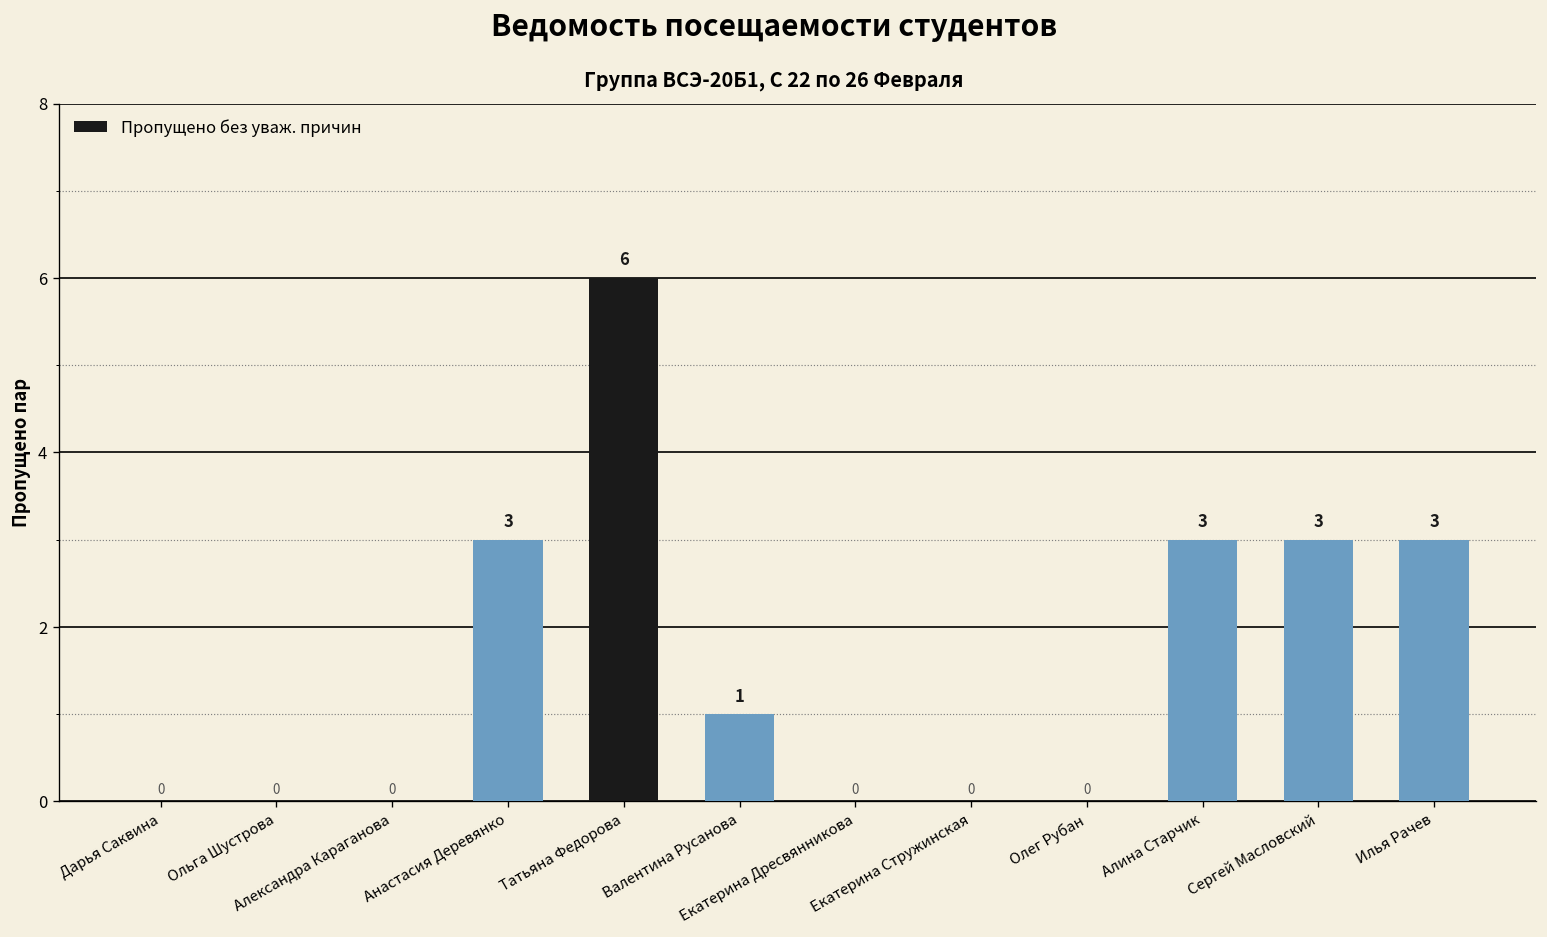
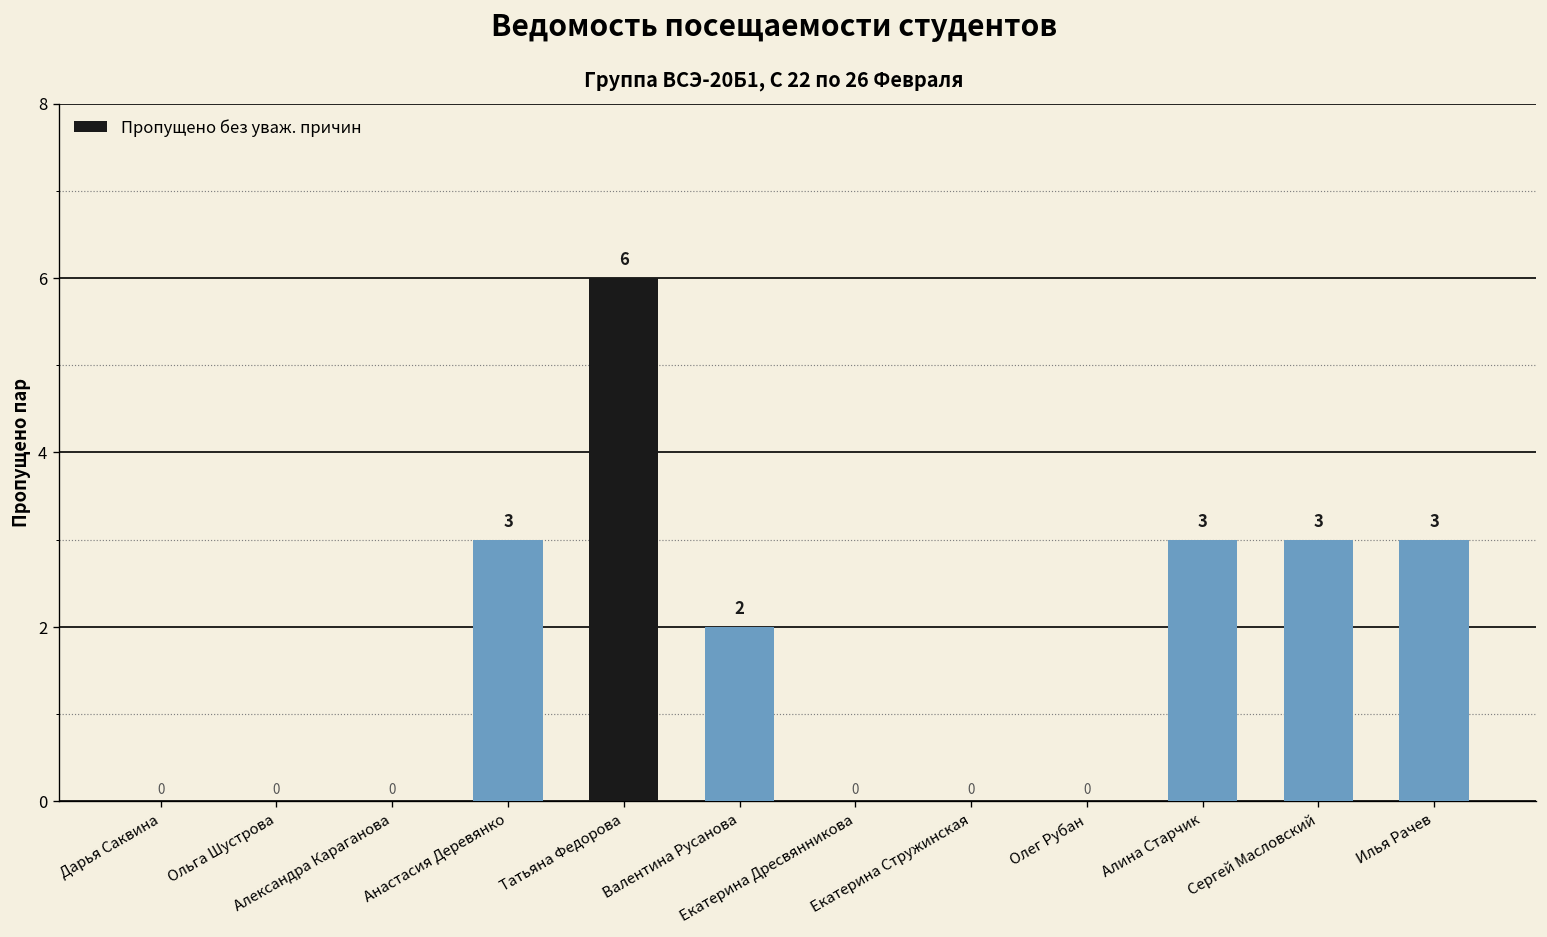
  {
    "Дарья Саквина": 0,
    "Ольга Шустрова": 0,
    "Александра Караганова": 0,
    "Анастасия Деревянко": 3,
    "Татьяна Федорова": 6,
-   "Валентина Русанова": 1,
+   "Валентина Русанова": 2,
    "Екатерина Дресвянникова": 0,
    "Екатерина Стружинская": 0,
    "Олег Рубан": 0,
    "Алина Старчик": 3,
    "Сергей Масловский": 3,
    "Илья Рачев": 3
  }
